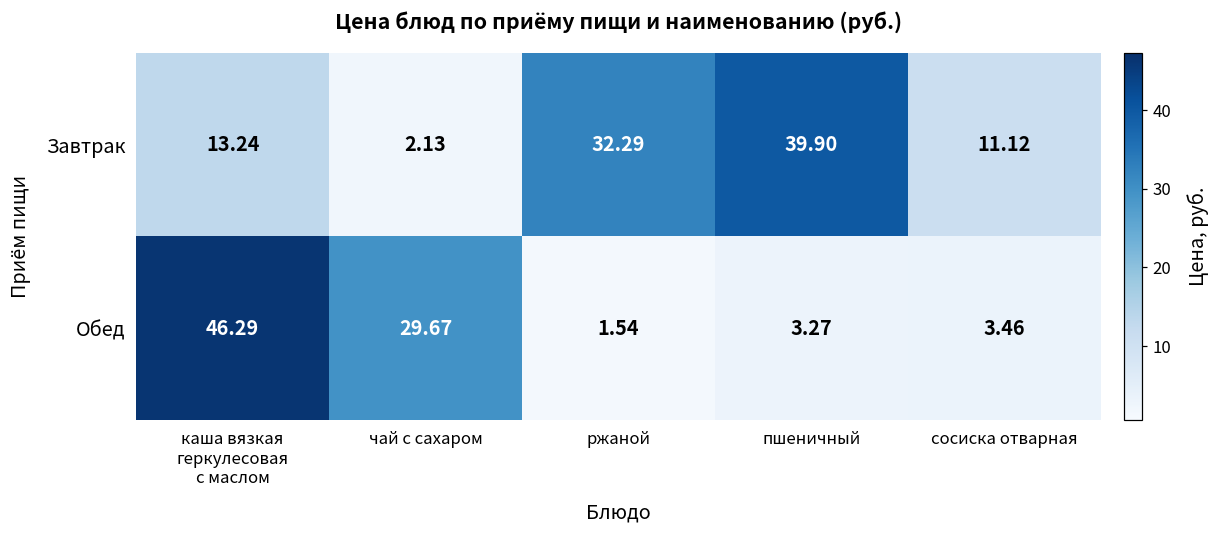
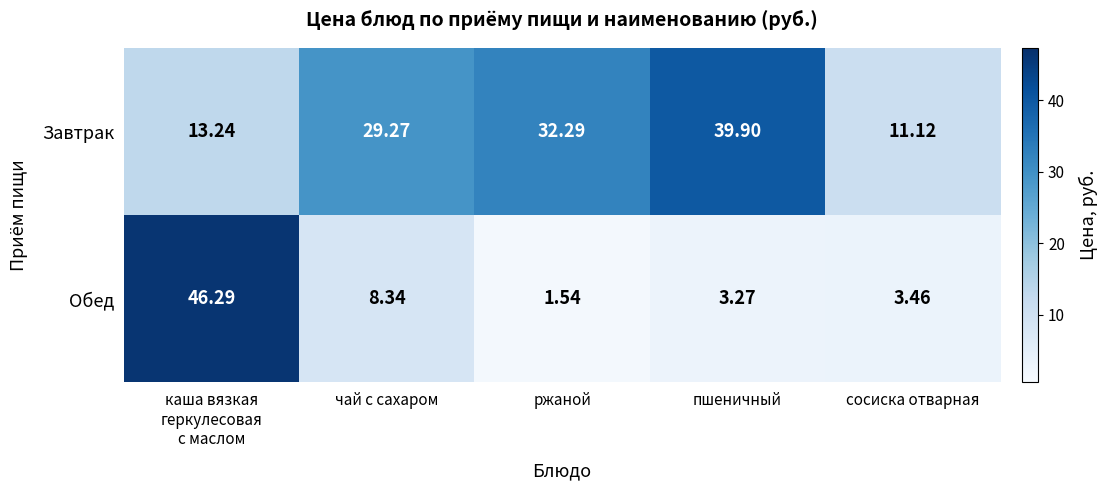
  {
    "Завтрак": {
      "каша вязкая геркулесовая с маслом": 13.24,
-     "чай с сахаром": 2.13,
+     "чай с сахаром": 29.27,
      "ржаной": 32.29,
      "пшеничный": 39.90,
      "сосиска отварная": 11.12
    },
    "Обед": {
      "каша вязкая геркулесовая с маслом": 46.29,
-     "чай с сахаром": 29.67,
+     "чай с сахаром": 8.34,
      "ржаной": 1.54,
      "пшеничный": 3.27,
      "сосиска отварная": 3.46
    }
  }
